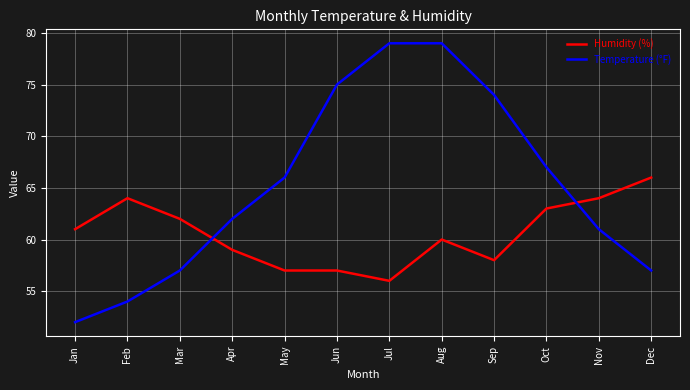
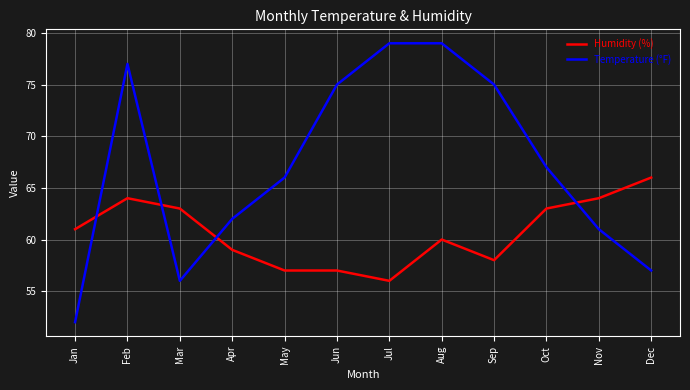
  {
    "Humidity (%)": {
      "Jan": 61,
      "Feb": 64,
-     "Mar": 62,
+     "Mar": 63,
      "Apr": 59,
      "May": 57,
      "Jun": 57,
      "Jul": 56,
      "Aug": 60,
      "Sep": 58,
      "Oct": 63,
      "Nov": 64,
      "Dec": 66
    },
    "Temperature (°F)": {
      "Jan": 52,
-     "Feb": 54,
-     "Mar": 57,
+     "Feb": 77,
+     "Mar": 56,
      "Apr": 62,
      "May": 66,
      "Jun": 75,
      "Jul": 79,
      "Aug": 79,
-     "Sep": 74,
+     "Sep": 75,
      "Oct": 67,
      "Nov": 61,
      "Dec": 57
    }
  }
